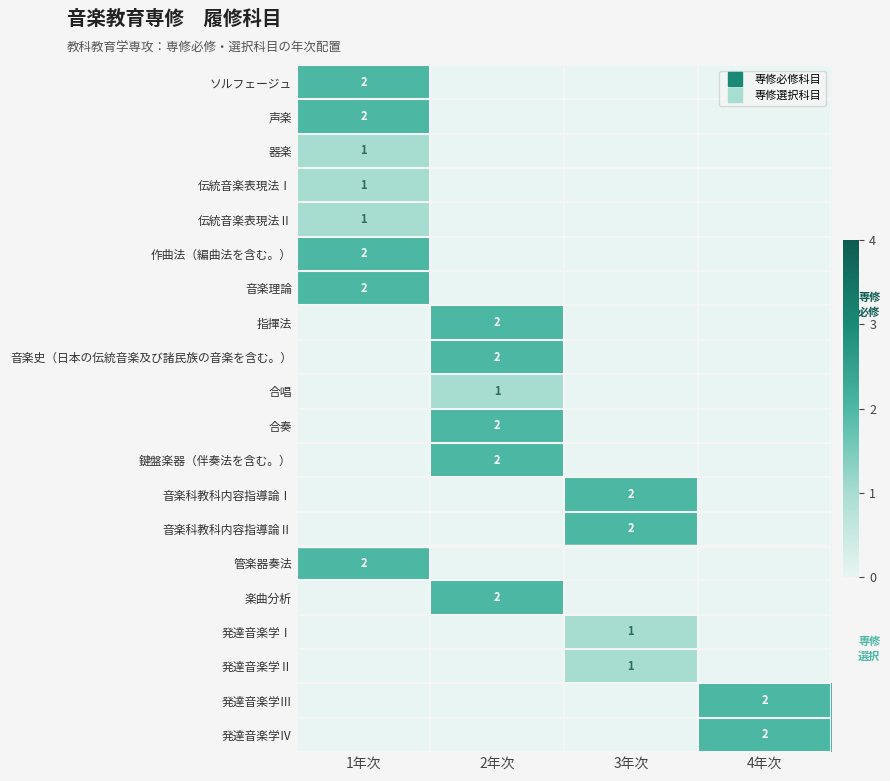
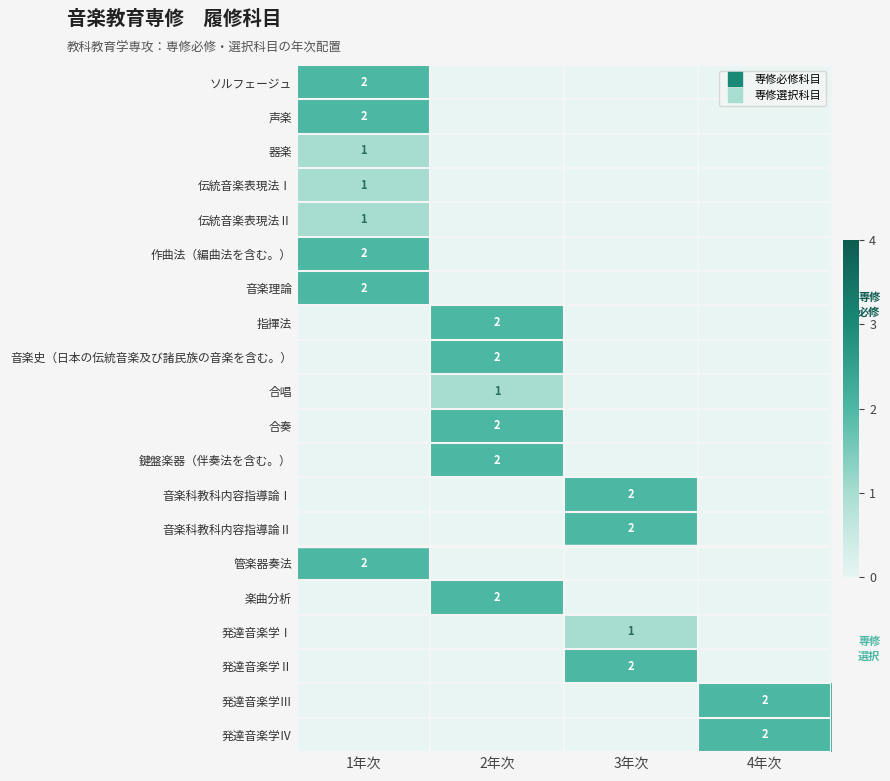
  {
    "ソルフェージュ": {
      "1年次": 2
    },
    "声楽": {
      "1年次": 2
    },
    "器楽": {
      "1年次": 1
    },
    "伝統音楽表現法Ⅰ": {
      "1年次": 1
    },
    "伝統音楽表現法Ⅱ": {
      "1年次": 1
    },
    "作曲法（編曲法を含む。）": {
      "1年次": 2
    },
    "音楽理論": {
      "1年次": 2
    },
    "指揮法": {
      "2年次": 2
    },
    "音楽史（日本の伝統音楽及び諸民族の音楽を含む。）": {
      "2年次": 2
    },
    "合唱": {
      "2年次": 1
    },
    "合奏": {
      "2年次": 2
    },
    "鍵盤楽器（伴奏法を含む。）": {
      "2年次": 2
    },
    "音楽科教科内容指導論Ⅰ": {
      "3年次": 2
    },
    "音楽科教科内容指導論Ⅱ": {
      "3年次": 2
    },
    "管楽器奏法": {
      "1年次": 2
    },
    "楽曲分析": {
      "2年次": 2
    },
    "発達音楽学Ⅰ": {
      "3年次": 1
    },
    "発達音楽学Ⅱ": {
-     "3年次": 1
+     "3年次": 2
    },
    "発達音楽学Ⅲ": {
      "4年次": 2
    },
    "発達音楽学Ⅳ": {
      "4年次": 2
    }
  }
